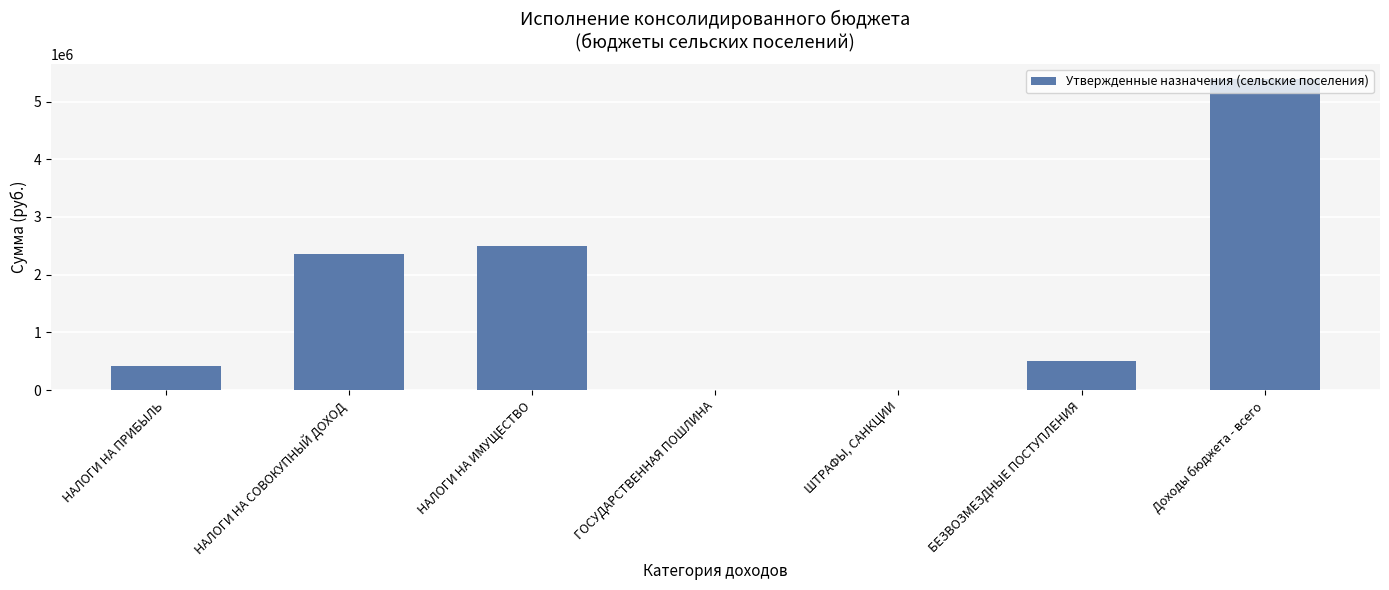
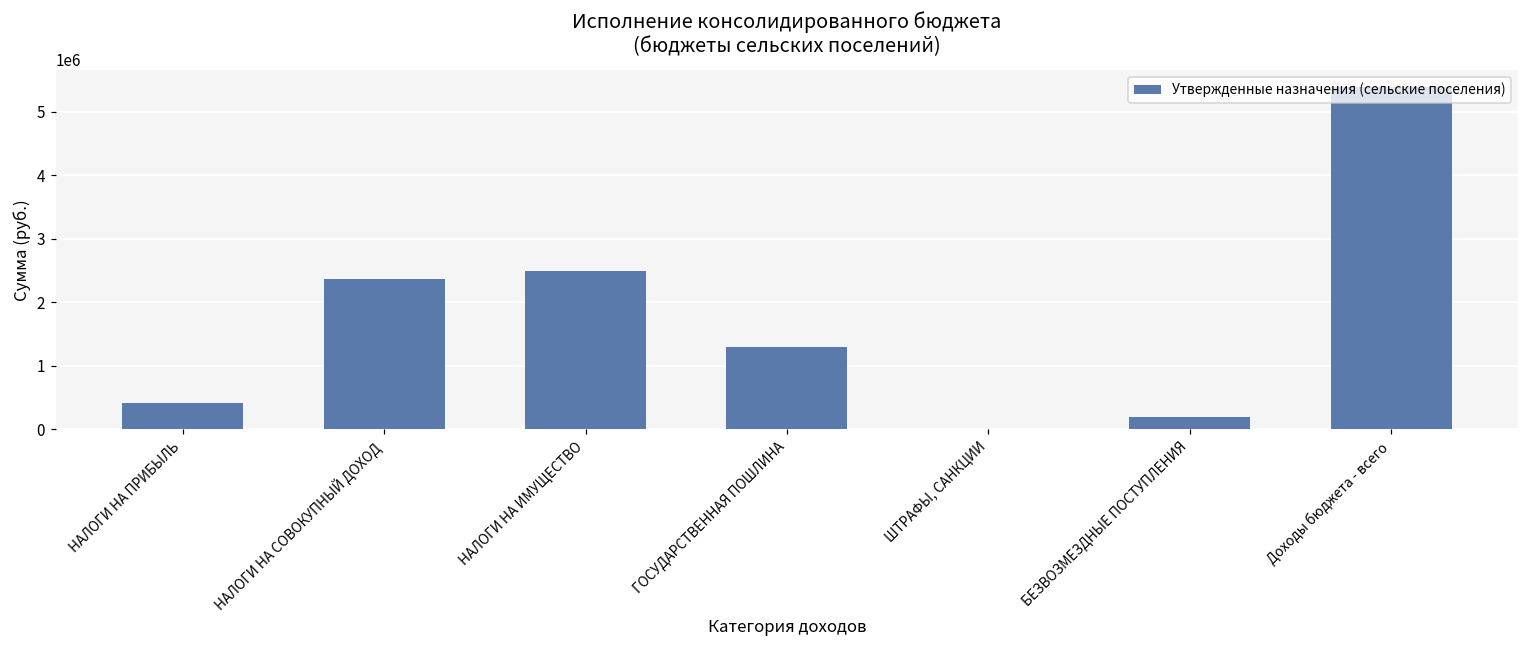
  {
    "НАЛОГИ НА ПРИБЫЛЬ": 400000,
    "НАЛОГИ НА СОВОКУПНЫЙ ДОХОД": 2400000,
    "НАЛОГИ НА ИМУЩЕСТВО": 2500000,
-   "ГОСУДАРСТВЕННАЯ ПОШЛИНА": 0,
-   "БЕЗВОЗМЕЗДНЫЕ ПОСТУПЛЕНИЯ": 500000
+   "ГОСУДАРСТВЕННАЯ ПОШЛИНА": 1300000,
+   "БЕЗВОЗМЕЗДНЫЕ ПОСТУПЛЕНИЯ": 200000
  }
